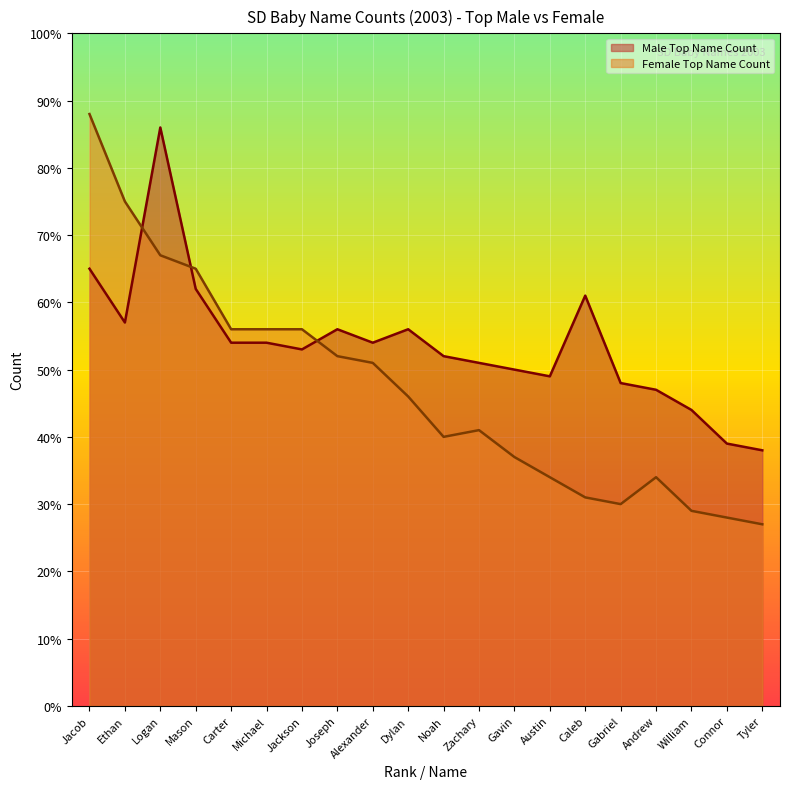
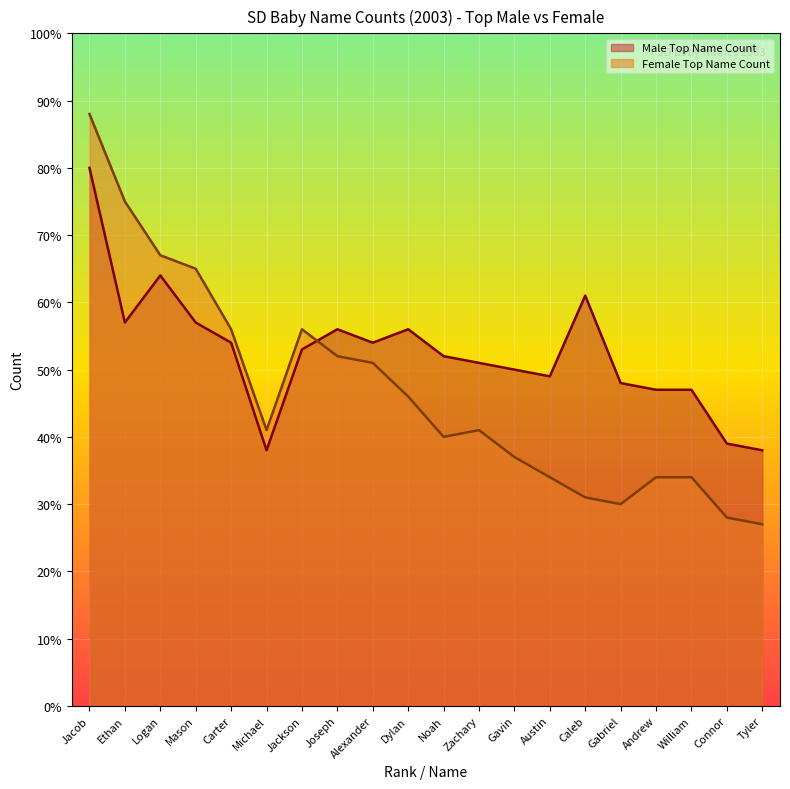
  {
    "Male Top Name Count": {
-     "Jacob": "65%",
+     "Jacob": "80%",
      "Ethan": "57%",
-     "Logan": "86%",
-     "Mason": "62%",
+     "Logan": "64%",
+     "Mason": "57%",
      "Carter": "54%",
-     "Michael": "54%",
+     "Michael": "38%",
      "Jackson": "53%",
      "Joseph": "56%",
      "Alexander": "54%",
      "Dylan": "56%",
      "Noah": "52%",
      "Zachary": "51%",
      "Gavin": "50%",
      "Austin": "49%",
      "Caleb": "61%",
      "Gabriel": "48%",
      "Andrew": "47%",
-     "William": "44%",
+     "William": "47%",
      "Connor": "39%",
      "Tyler": "38%"
    },
    "Female Top Name Count": {
      "Jacob": "88%",
      "Ethan": "75%",
      "Logan": "67%",
      "Mason": "65%",
      "Carter": "56%",
-     "Michael": "56%",
+     "Michael": "41%",
      "Jackson": "56%",
      "Joseph": "52%",
      "Alexander": "51%",
      "Dylan": "46%",
      "Noah": "40%",
      "Zachary": "41%",
      "Gavin": "37%",
      "Austin": "34%",
      "Caleb": "31%",
      "Gabriel": "30%",
      "Andrew": "34%",
-     "William": "29%",
+     "William": "34%",
      "Connor": "28%",
      "Tyler": "27%"
    }
  }
